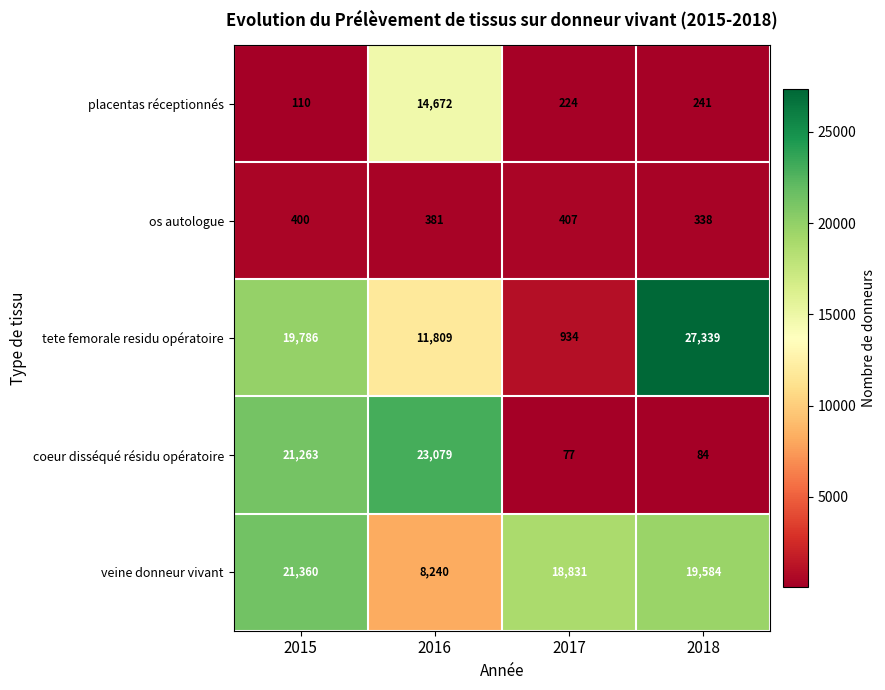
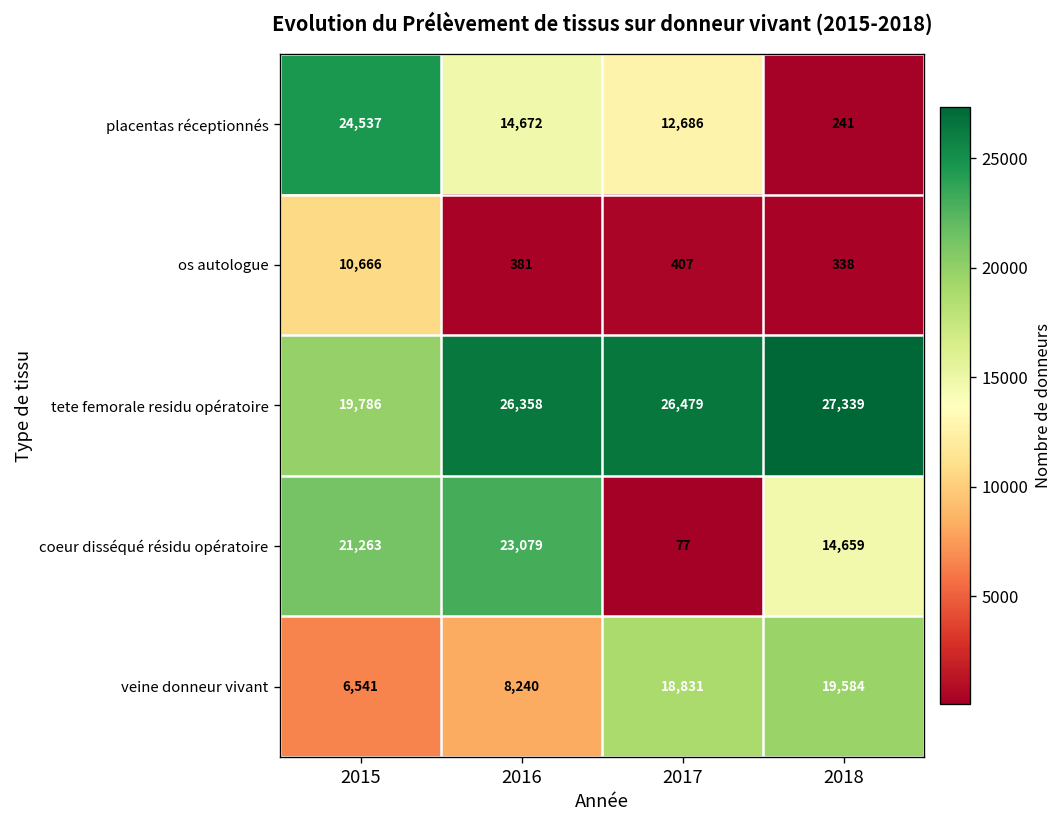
  {
    "placentas réceptionnés": {
-     "2015": "110",
+     "2015": "24,537",
      "2016": "14,672",
-     "2017": "224",
+     "2017": "12,686",
      "2018": "241"
    },
    "os autologue": {
-     "2015": "400",
+     "2015": "10,666",
      "2016": "381",
      "2017": "407",
      "2018": "338"
    },
    "tete femorale residu opératoire": {
      "2015": "19,786",
-     "2016": "11,809",
-     "2017": "934",
+     "2016": "26,358",
+     "2017": "26,479",
      "2018": "27,339"
    },
    "coeur disséqué résidu opératoire": {
      "2015": "21,263",
      "2016": "23,079",
      "2017": "77",
-     "2018": "84"
+     "2018": "14,659"
    },
    "veine donneur vivant": {
-     "2015": "21,360",
+     "2015": "6,541",
      "2016": "8,240",
      "2017": "18,831",
      "2018": "19,584"
    }
  }
